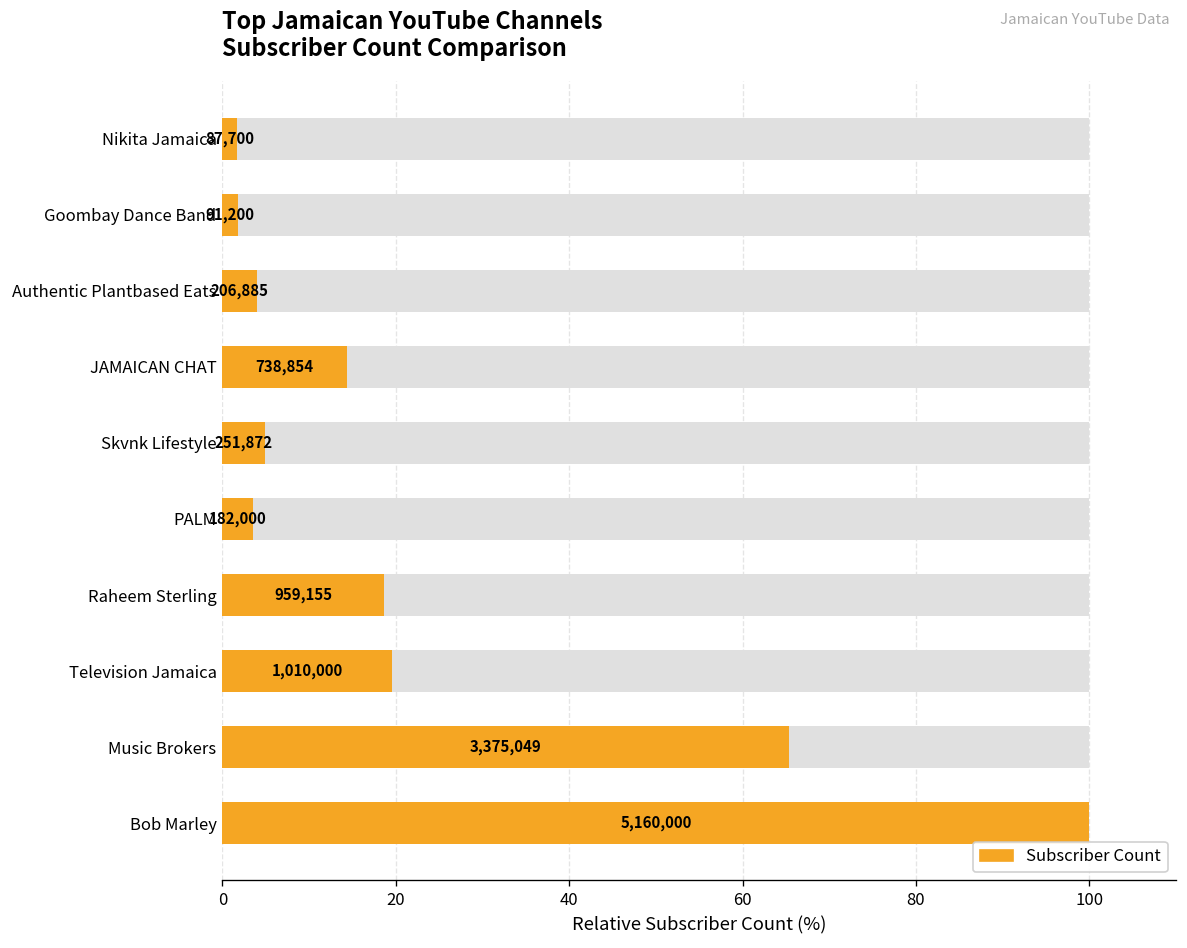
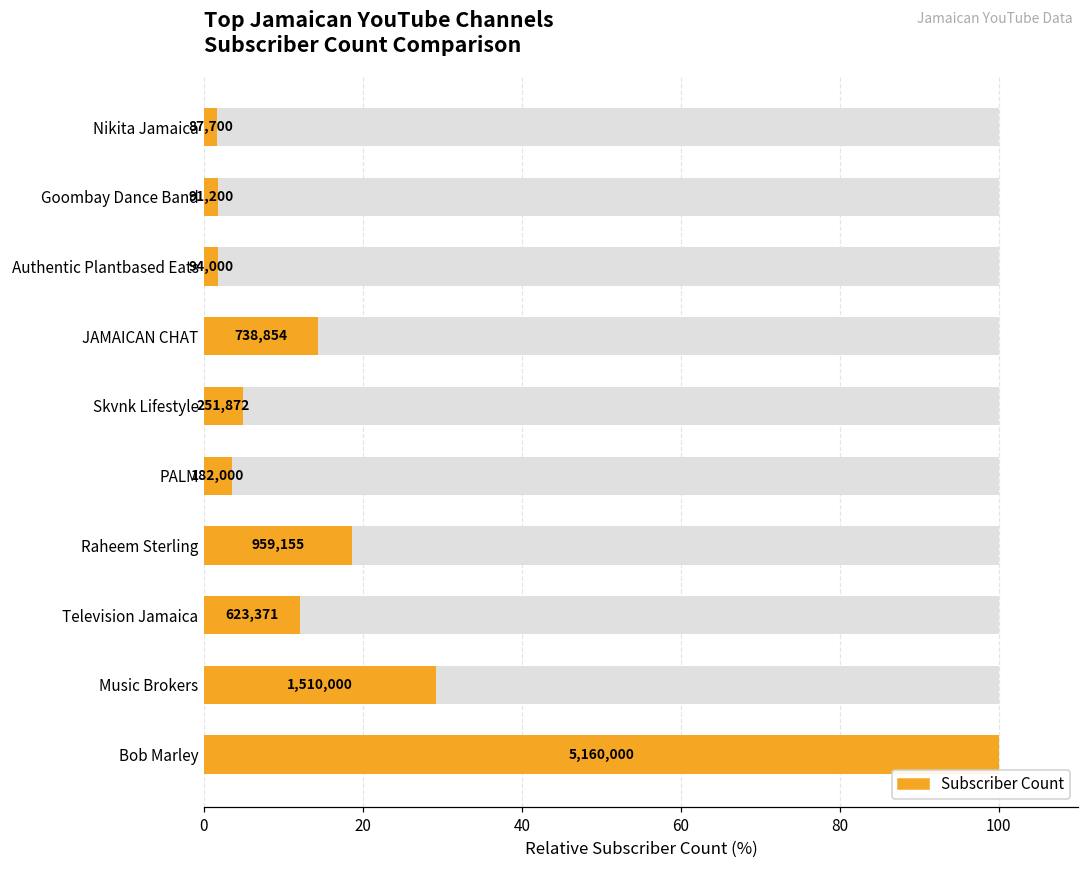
  {
    "Subscriber Count": {
-     "Authentic Plantbased Eats": "206,885",
-     "Television Jamaica": "1,010,000",
-     "Music Brokers": "3,375,049"
+     "Authentic Plantbased Eats": "94,000",
+     "Television Jamaica": "623,371",
+     "Music Brokers": "1,510,000"
    }
  }
